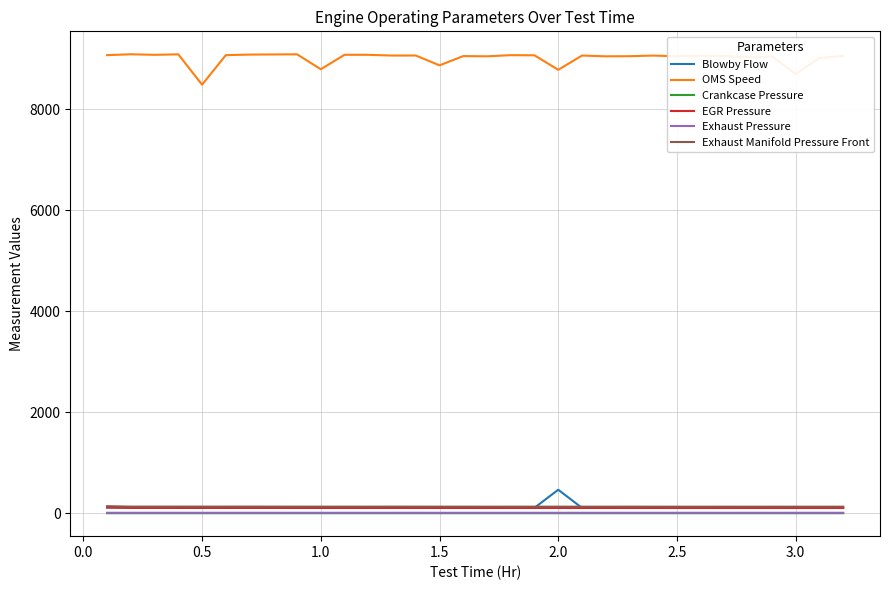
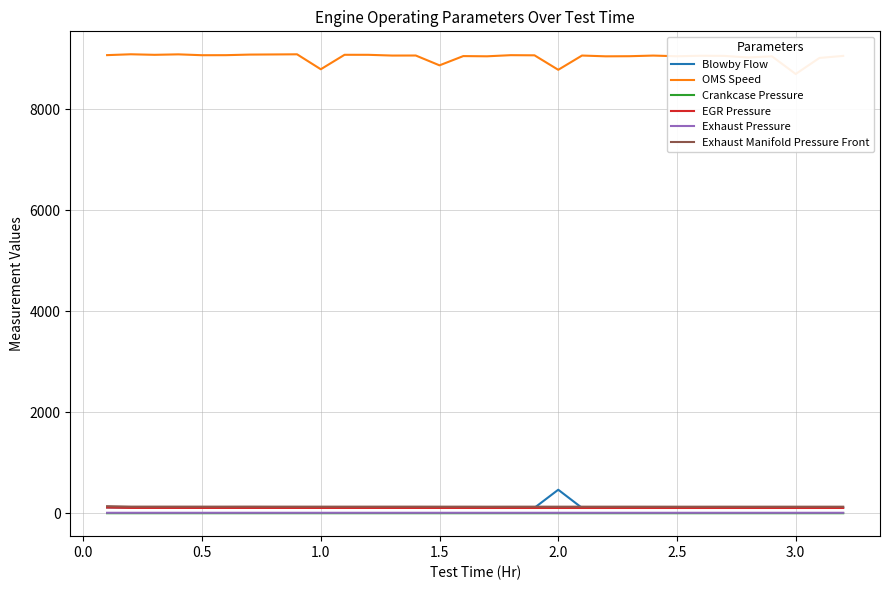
  {
    "Blowby Flow": {
      "2.0": 500
    },
    "OMS Speed": {
-     "0.5": 8500,
+     "0.5": 9100,
      "1.0": 8800,
      "1.5": 8900,
      "2.0": 8800
    },
    "Exhaust Pressure": {
      "0.5": 0,
      "1.0": 0,
      "1.5": 0,
      "2.0": 0,
      "2.5": 0,
      "3.0": 0
    }
  }
